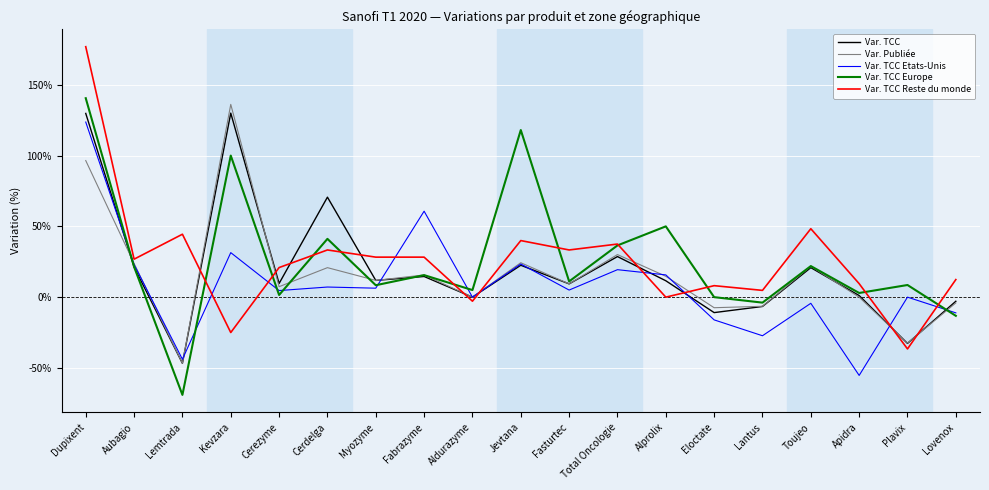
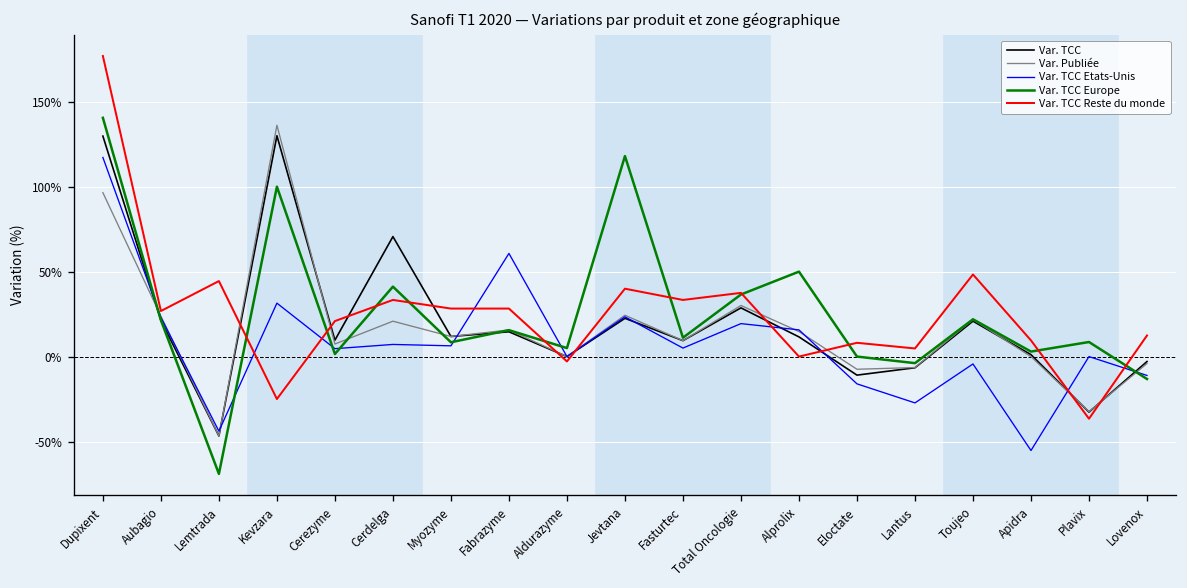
  {
    "Var. TCC": {
      "Dupixent": "130%",
      "Kevzara": "130%",
      "Cerezyme": "10%",
      "Cerdelga": "71%",
      "Alprolix": "12%",
      "Eloctate": "-11%"
    },
    "Var. Publiée": {
      "Dupixent": "96%",
      "Kevzara": "136%",
      "Cerezyme": "7%",
      "Cerdelga": "21%",
      "Eloctate": "-7%"
    },
    "Var. TCC Etats-Unis": {
-     "Dupixent": "124%",
+     "Dupixent": "117%",
      "Lemtrada": "-44%",
      "Kevzara": "31%",
      "Cerezyme": "5%",
      "Cerdelga": "7%",
      "Myozyme": "6%",
      "Fabrazyme": "61%",
      "Fasturtec": "5%",
      "Total Oncologie": "19%",
      "Eloctate": "-16%",
      "Lantus": "-27%",
      "Toujeo": "-4%",
      "Apidra": "-55%",
      "Plavix": "0%",
      "Lovenox": "-11%"
    },
    "Var. TCC Europe": {
      "Dupixent": "141%",
      "Lemtrada": "-69%",
      "Kevzara": "100%",
      "Cerezyme": "2%",
      "Cerdelga": "41%",
      "Myozyme": "8%",
      "Aldurazyme": "5%",
      "Jevtana": "118%",
      "Alprolix": "50%",
      "Eloctate": "0%",
      "Lantus": "-4%",
      "Apidra": "3%",
      "Plavix": "9%",
      "Lovenox": "-13%"
    },
    "Var. TCC Reste du monde": {
      "Dupixent": "177%",
      "Aubagio": "27%",
      "Lemtrada": "44%",
      "Kevzara": "-25%",
      "Cerezyme": "21%",
      "Cerdelga": "33%",
      "Myozyme": "28%",
      "Fabrazyme": "28%",
      "Aldurazyme": "-3%",
      "Jevtana": "40%",
      "Fasturtec": "33%",
      "Alprolix": "0%",
      "Eloctate": "8%",
      "Lantus": "5%",
      "Toujeo": "48%",
      "Apidra": "10%",
      "Plavix": "-37%",
      "Lovenox": "12%"
    }
  }
